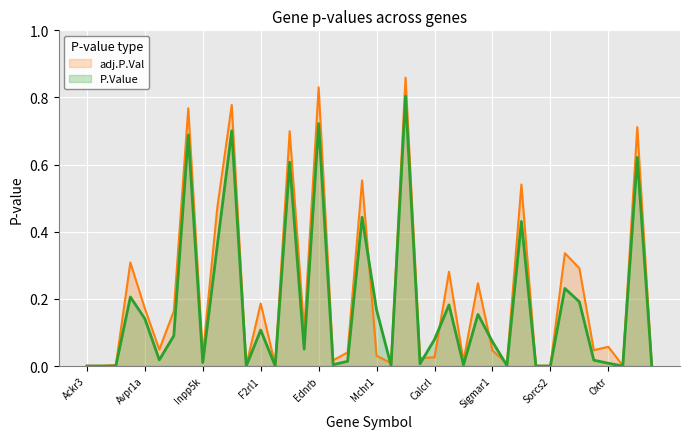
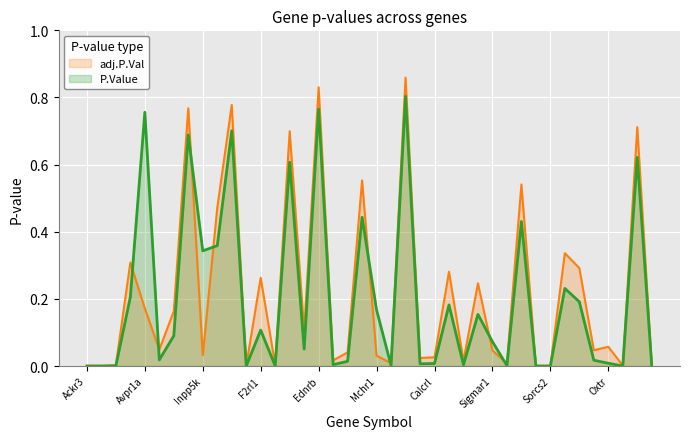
  {
    "adj.P.Val": {
      "Avpr1a": 0.17,
      "Inpp5k": 0.03,
-     "F2rl1": 0.19,
+     "F2rl1": 0.26,
      "Ednrb": 0.83,
      "Mchr1": 0.03,
      "Calcrl": 0.03,
      "Sigmar1": 0.05,
      "Oxtr": 0.06
    },
    "P.Value": {
-     "Avpr1a": 0.14,
-     "Inpp5k": 0.01,
+     "Avpr1a": 0.76,
+     "Inpp5k": 0.34,
      "F2rl1": 0.11,
-     "Ednrb": 0.72,
+     "Ednrb": 0.76,
      "Mchr1": 0.17,
-     "Calcrl": 0.08,
+     "Calcrl": 0.01,
      "Sigmar1": 0.07,
      "Oxtr": 0.01
    }
  }
